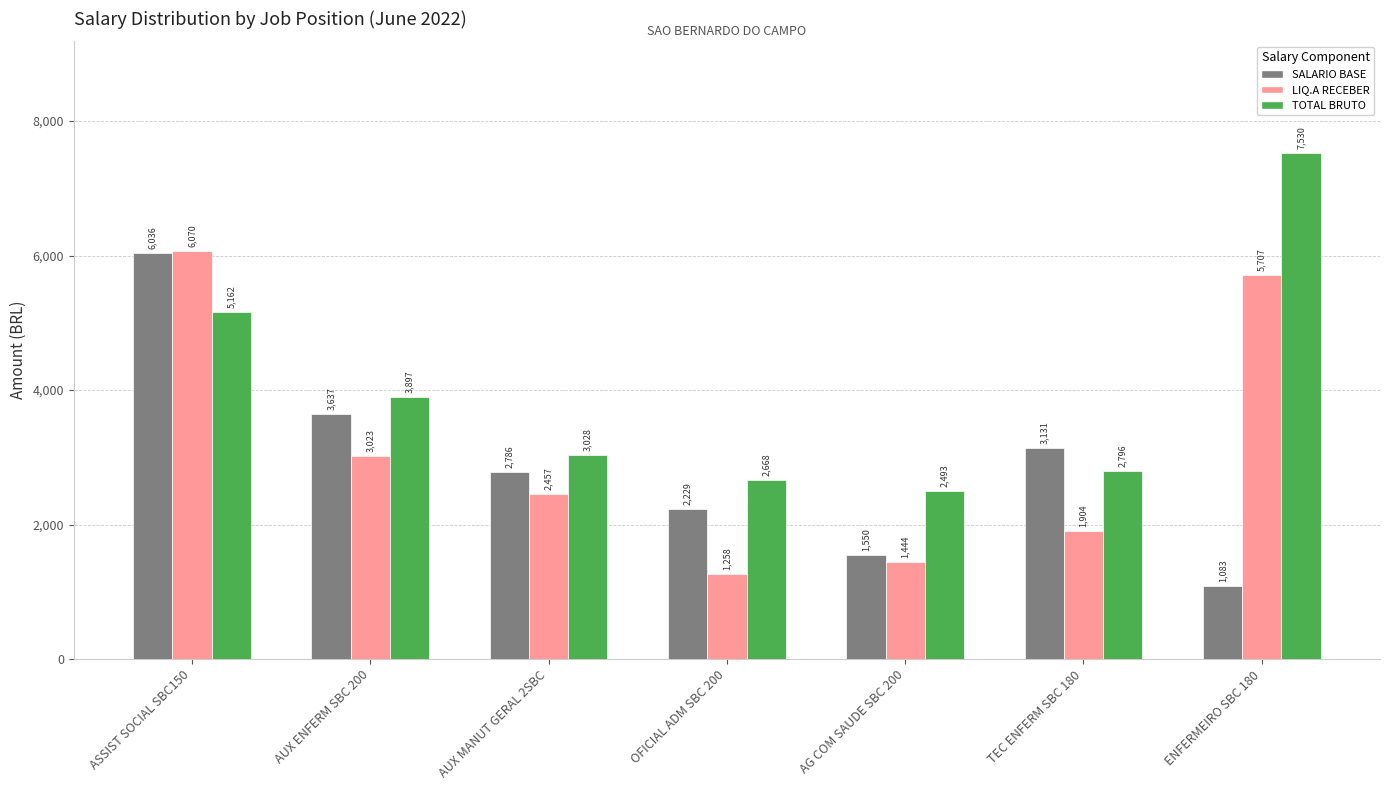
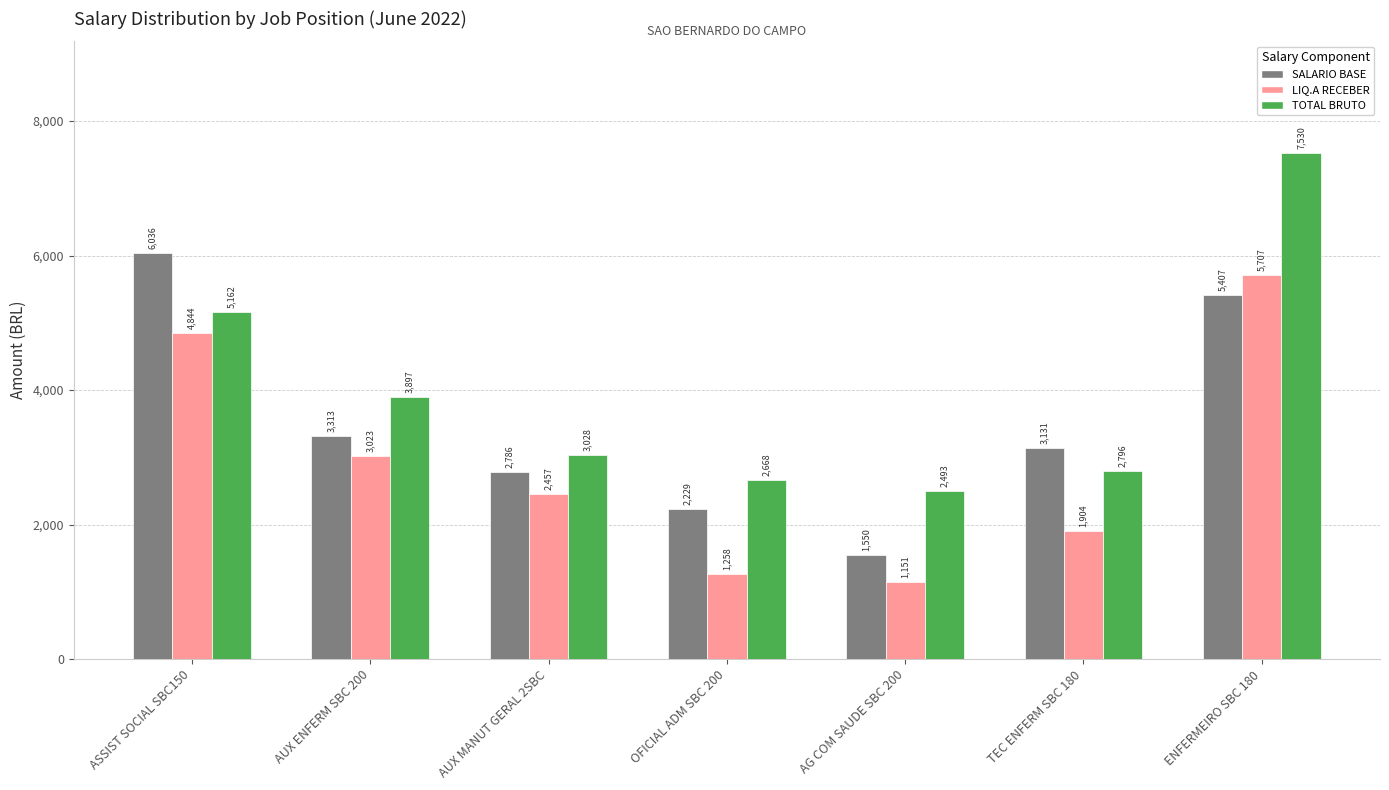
  {
    "SALARIO BASE": {
      "ASSIST SOCIAL SBC150": "6,036",
-     "AUX ENFERM SBC 200": "3,637",
+     "AUX ENFERM SBC 200": "3,313",
      "AUX MANUT GERAL 2SBC": "2,786",
      "OFICIAL ADM SBC 200": "2,229",
      "AG COM SAUDE SBC 200": "1,550",
      "TEC ENFERM SBC 180": "3,131",
-     "ENFERMEIRO SBC 180": "1,083"
+     "ENFERMEIRO SBC 180": "5,407"
    },
    "LIQ.A RECEBER": {
-     "ASSIST SOCIAL SBC150": "6,070",
+     "ASSIST SOCIAL SBC150": "4,844",
      "AUX ENFERM SBC 200": "3,023",
      "AUX MANUT GERAL 2SBC": "2,457",
      "OFICIAL ADM SBC 200": "1,258",
-     "AG COM SAUDE SBC 200": "1,444",
+     "AG COM SAUDE SBC 200": "1,151",
      "TEC ENFERM SBC 180": "1,904",
      "ENFERMEIRO SBC 180": "5,707"
    },
    "TOTAL BRUTO": {
      "ASSIST SOCIAL SBC150": "5,162",
      "AUX ENFERM SBC 200": "3,897",
      "AUX MANUT GERAL 2SBC": "3,028",
      "OFICIAL ADM SBC 200": "2,668",
      "AG COM SAUDE SBC 200": "2,493",
      "TEC ENFERM SBC 180": "2,796",
      "ENFERMEIRO SBC 180": "7,530"
    }
  }
